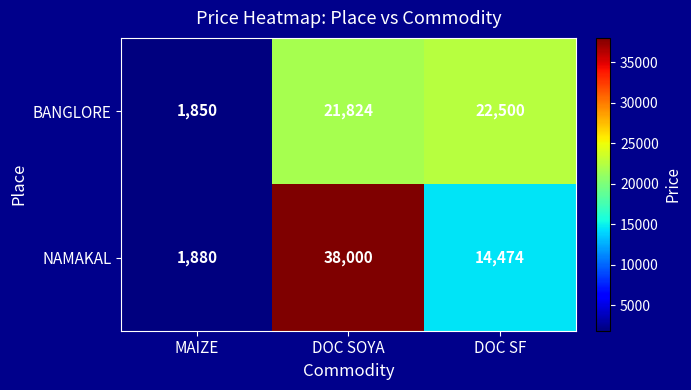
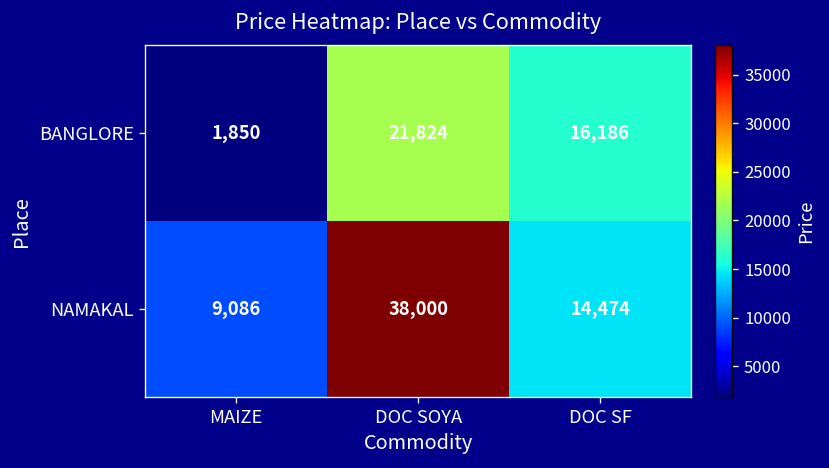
  {
    "BANGLORE": {
      "MAIZE": "1,850",
      "DOC SOYA": "21,824",
-     "DOC SF": "22,500"
+     "DOC SF": "16,186"
    },
    "NAMAKAL": {
-     "MAIZE": "1,880",
+     "MAIZE": "9,086",
      "DOC SOYA": "38,000",
      "DOC SF": "14,474"
    }
  }
